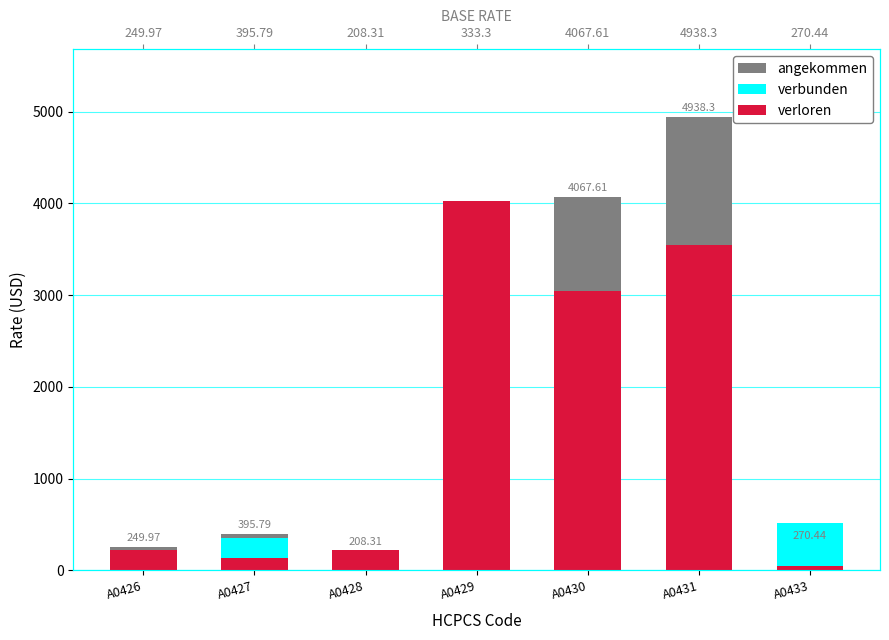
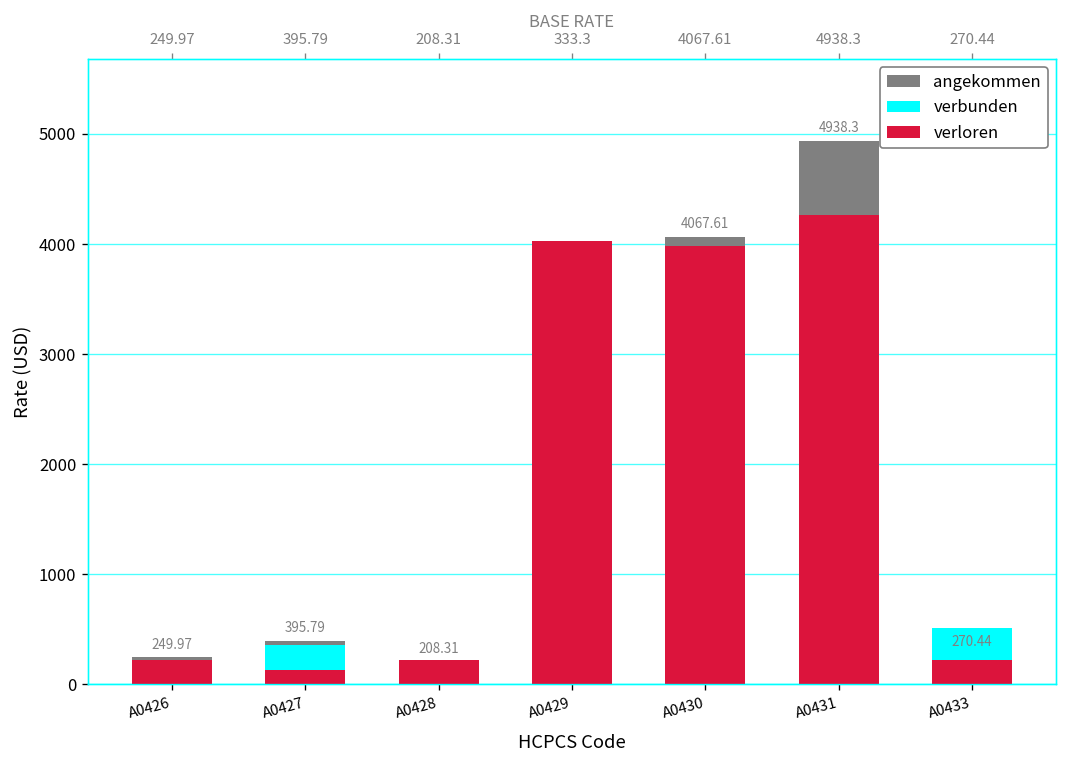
  {
    "angekommen": {
      "A0426": 249.97,
      "A0427": 395.79,
      "A0428": 208.31,
      "A0430": 4067.61,
      "A0431": 4938.3
    },
    "verloren": {
      "A0429": 4000,
-     "A0430": 3000,
-     "A0431": 3500,
-     "A0433": 0
+     "A0430": 4000,
+     "A0431": 4300,
+     "A0433": 200
    }
  }
